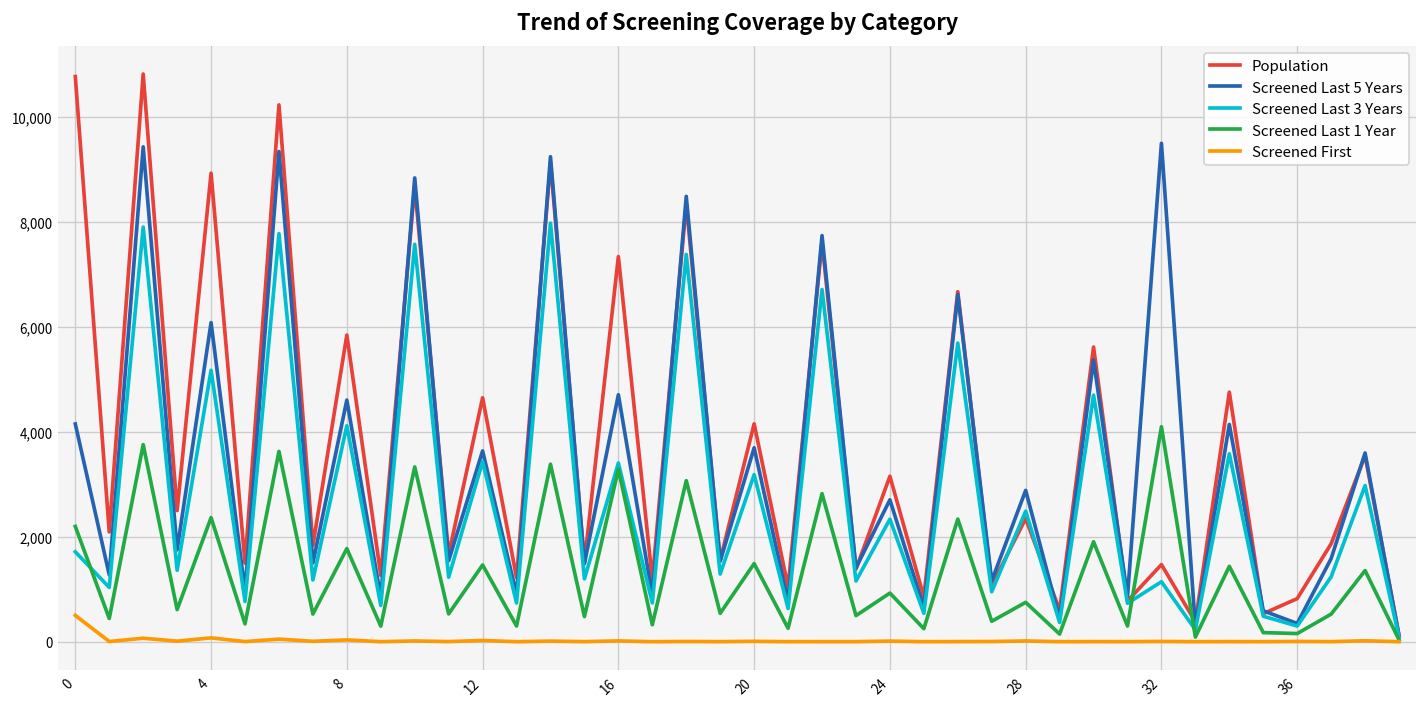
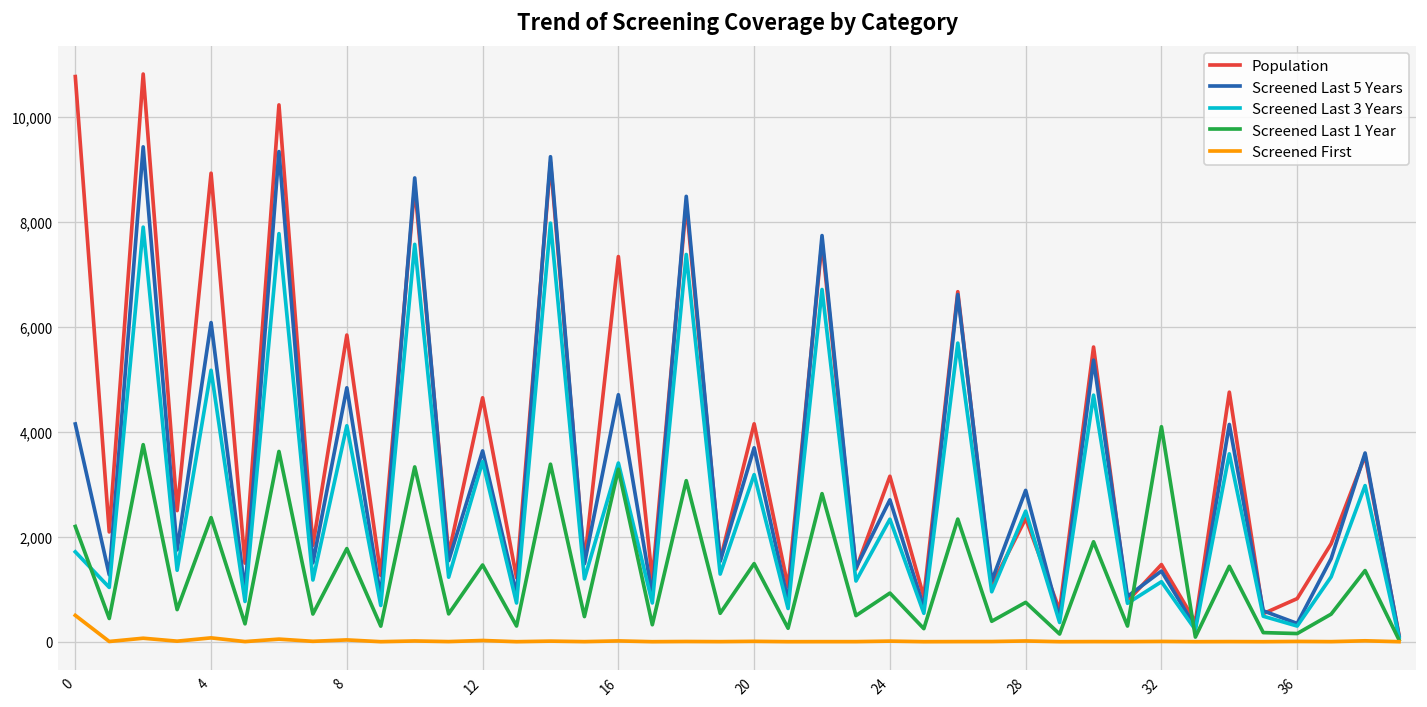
  {
    "Population": {
      "0": "10,800",
      "4": "8,900",
      "8": "5,800",
      "12": "4,600",
      "16": "7,300",
      "20": "4,200",
      "24": "3,200",
      "28": "2,300",
      "32": "1,500",
      "36": "800"
    },
    "Screened Last 5 Years": {
      "0": "4,100",
      "4": "6,100",
-     "8": "4,600",
+     "8": "4,800",
      "12": "3,600",
      "16": "4,700",
      "20": "3,700",
      "24": "2,700",
      "28": "2,900",
-     "32": "9,500"
+     "32": "1,300"
    },
    "Screened Last 3 Years": {
      "0": "1,700",
      "4": "5,200",
      "8": "4,100",
      "12": "3,400",
      "16": "3,400",
      "20": "3,200",
      "24": "2,300",
      "28": "2,500",
      "32": "1,100"
    },
    "Screened Last 1 Year": {
      "0": "2,200",
      "4": "2,400",
      "8": "1,800",
      "12": "1,500",
      "16": "3,300",
      "20": "1,500",
      "24": "900",
      "28": "700",
      "32": "4,100",
      "36": "200"
    },
    "Screened First": {
      "0": "500",
      "4": "100",
      "8": "0",
      "12": "0",
      "16": "0",
      "20": "0",
      "24": "0",
      "28": "0",
      "32": "0",
      "36": "0"
    }
  }
